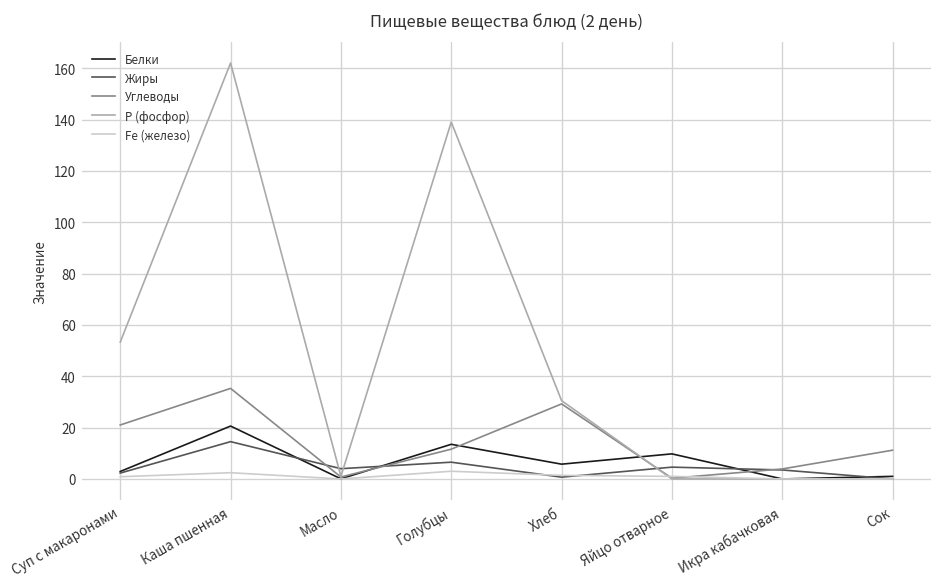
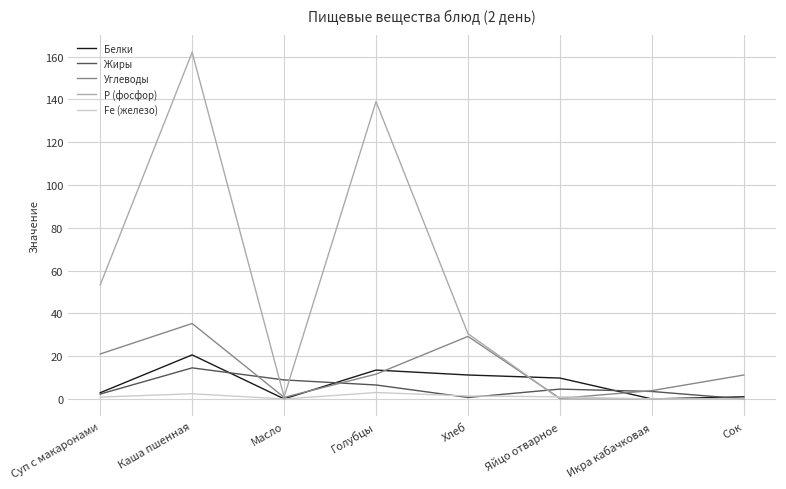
  {
    "Белки": {
      "Каша пшенная": 21,
      "Голубцы": 14,
-     "Хлеб": 6,
+     "Хлеб": 11,
      "Яйцо отварное": 10
    },
    "Жиры": {
      "Каша пшенная": 15,
-     "Масло": 4,
+     "Масло": 9,
      "Голубцы": 7,
      "Яйцо отварное": 5
    }
  }
